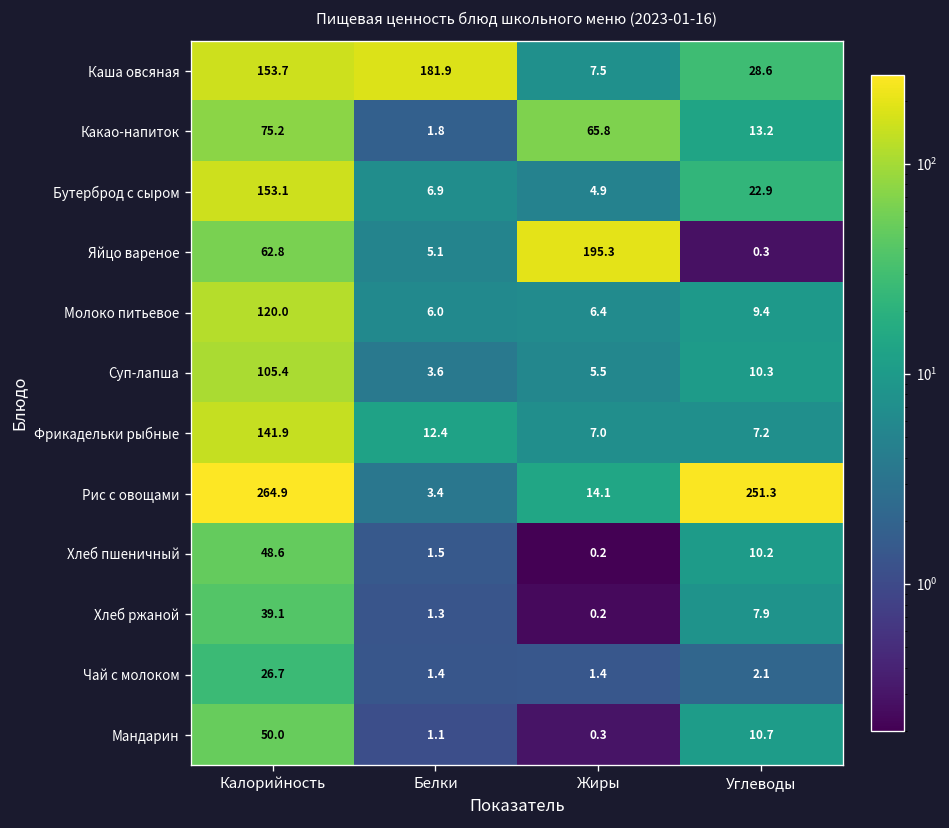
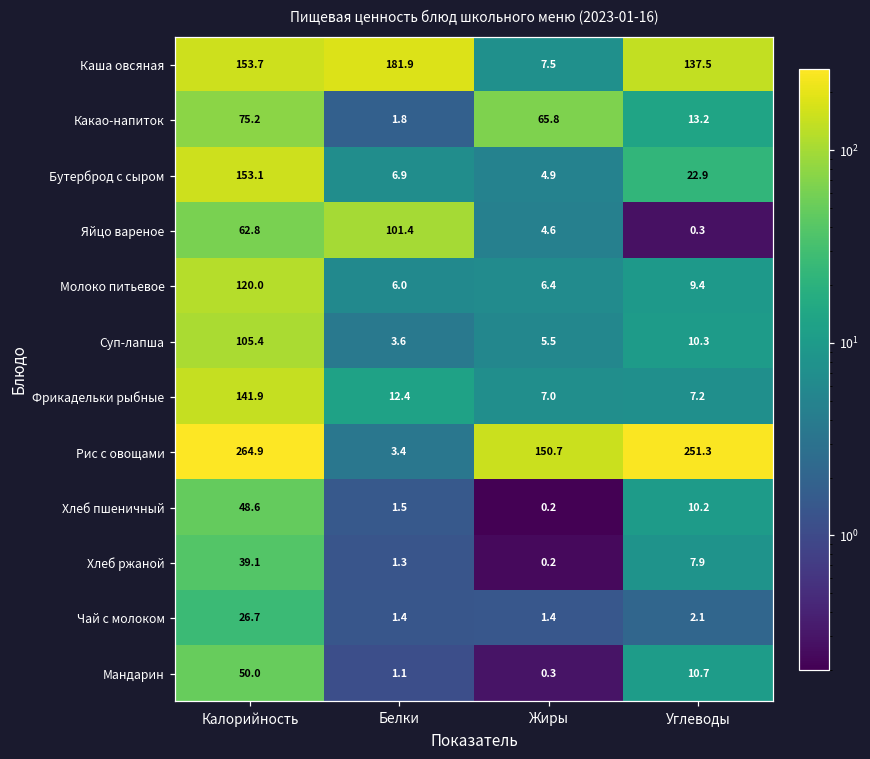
  {
    "Каша овсяная": {
      "Калорийность": 153.7,
      "Белки": 181.9,
      "Жиры": 7.5,
-     "Углеводы": 28.6
+     "Углеводы": 137.5
    },
    "Какао-напиток": {
      "Калорийность": 75.2,
      "Белки": 1.8,
      "Жиры": 65.8,
      "Углеводы": 13.2
    },
    "Бутерброд с сыром": {
      "Калорийность": 153.1,
      "Белки": 6.9,
      "Жиры": 4.9,
      "Углеводы": 22.9
    },
    "Яйцо вареное": {
      "Калорийность": 62.8,
-     "Белки": 5.1,
-     "Жиры": 195.3,
+     "Белки": 101.4,
+     "Жиры": 4.6,
      "Углеводы": 0.3
    },
    "Молоко питьевое": {
      "Калорийность": 120.0,
      "Белки": 6.0,
      "Жиры": 6.4,
      "Углеводы": 9.4
    },
    "Суп-лапша": {
      "Калорийность": 105.4,
      "Белки": 3.6,
      "Жиры": 5.5,
      "Углеводы": 10.3
    },
    "Фрикадельки рыбные": {
      "Калорийность": 141.9,
      "Белки": 12.4,
      "Жиры": 7.0,
      "Углеводы": 7.2
    },
    "Рис с овощами": {
      "Калорийность": 264.9,
      "Белки": 3.4,
-     "Жиры": 14.1,
+     "Жиры": 150.7,
      "Углеводы": 251.3
    },
    "Хлеб пшеничный": {
      "Калорийность": 48.6,
      "Белки": 1.5,
      "Жиры": 0.2,
      "Углеводы": 10.2
    },
    "Хлеб ржаной": {
      "Калорийность": 39.1,
      "Белки": 1.3,
      "Жиры": 0.2,
      "Углеводы": 7.9
    },
    "Чай с молоком": {
      "Калорийность": 26.7,
      "Белки": 1.4,
      "Жиры": 1.4,
      "Углеводы": 2.1
    },
    "Мандарин": {
      "Калорийность": 50.0,
      "Белки": 1.1,
      "Жиры": 0.3,
      "Углеводы": 10.7
    }
  }
